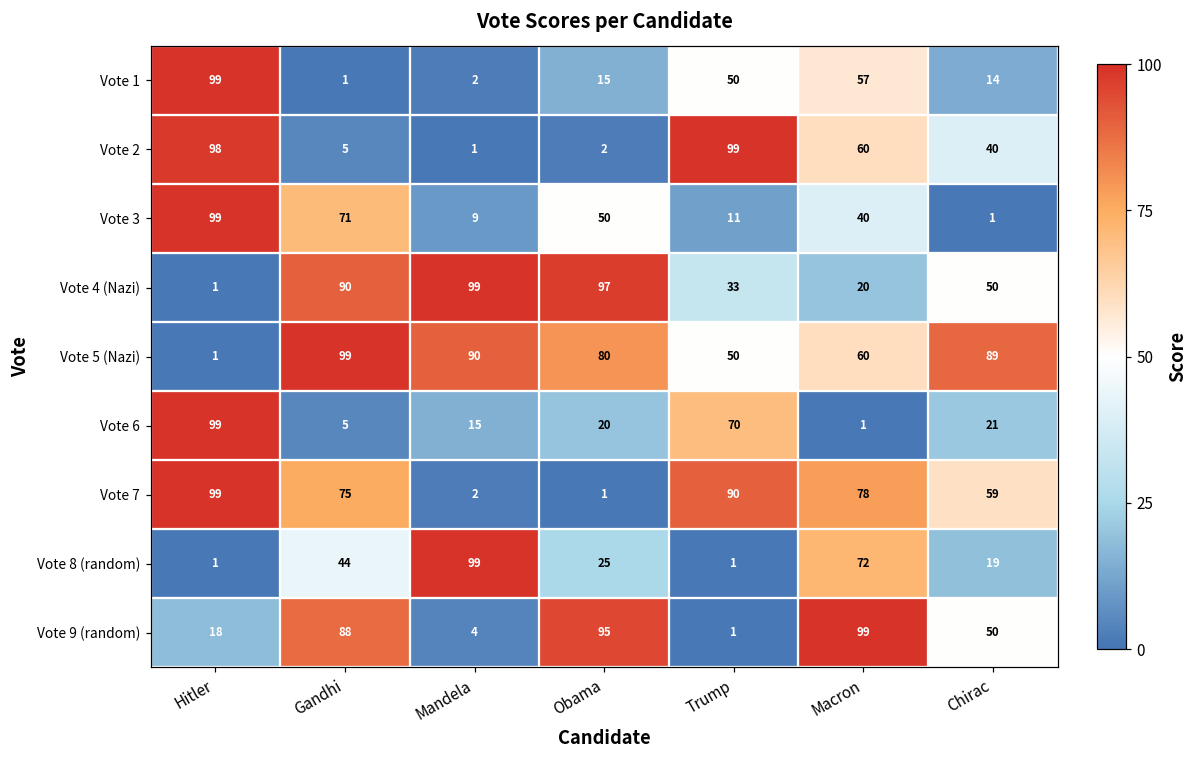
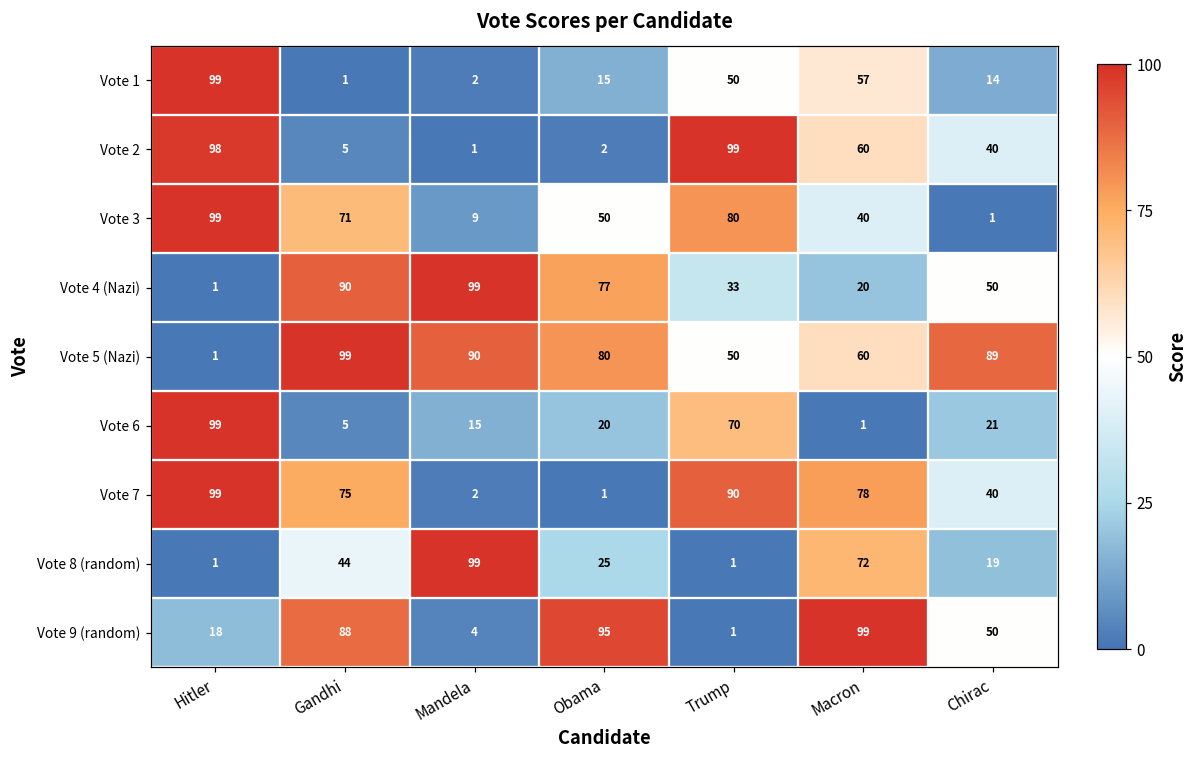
  {
    "Vote 1": {
      "Hitler": 99,
      "Gandhi": 1,
      "Mandela": 2,
      "Obama": 15,
      "Trump": 50,
      "Macron": 57,
      "Chirac": 14
    },
    "Vote 2": {
      "Hitler": 98,
      "Gandhi": 5,
      "Mandela": 1,
      "Obama": 2,
      "Trump": 99,
      "Macron": 60,
      "Chirac": 40
    },
    "Vote 3": {
      "Hitler": 99,
      "Gandhi": 71,
      "Mandela": 9,
      "Obama": 50,
-     "Trump": 11,
+     "Trump": 80,
      "Macron": 40,
      "Chirac": 1
    },
    "Vote 4 (Nazi)": {
      "Hitler": 1,
      "Gandhi": 90,
      "Mandela": 99,
-     "Obama": 97,
+     "Obama": 77,
      "Trump": 33,
      "Macron": 20,
      "Chirac": 50
    },
    "Vote 5 (Nazi)": {
      "Hitler": 1,
      "Gandhi": 99,
      "Mandela": 90,
      "Obama": 80,
      "Trump": 50,
      "Macron": 60,
      "Chirac": 89
    },
    "Vote 6": {
      "Hitler": 99,
      "Gandhi": 5,
      "Mandela": 15,
      "Obama": 20,
      "Trump": 70,
      "Macron": 1,
      "Chirac": 21
    },
    "Vote 7": {
      "Hitler": 99,
      "Gandhi": 75,
      "Mandela": 2,
      "Obama": 1,
      "Trump": 90,
      "Macron": 78,
-     "Chirac": 59
+     "Chirac": 40
    },
    "Vote 8 (random)": {
      "Hitler": 1,
      "Gandhi": 44,
      "Mandela": 99,
      "Obama": 25,
      "Trump": 1,
      "Macron": 72,
      "Chirac": 19
    },
    "Vote 9 (random)": {
      "Hitler": 18,
      "Gandhi": 88,
      "Mandela": 4,
      "Obama": 95,
      "Trump": 1,
      "Macron": 99,
      "Chirac": 50
    }
  }
